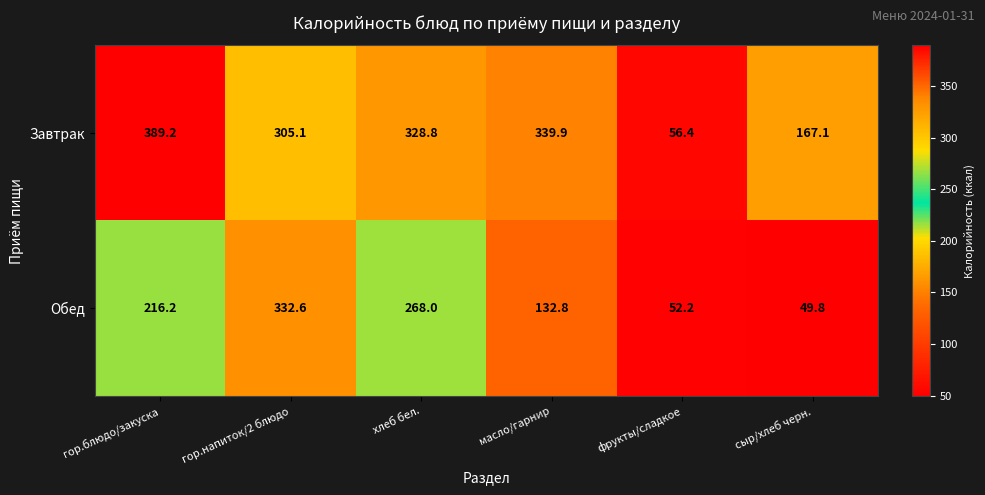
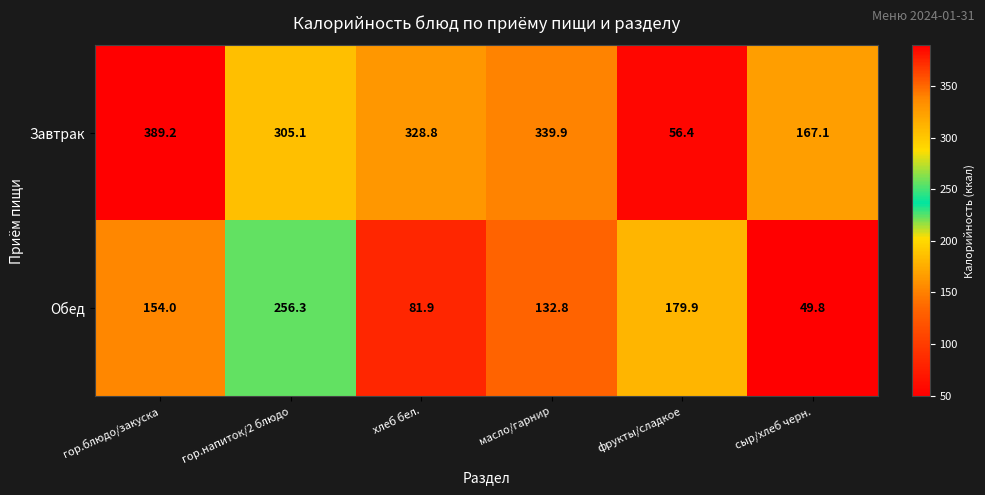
  {
    "Завтрак": {
      "гор.блюдо/закуска": 389.2,
      "гор.напиток/2 блюдо": 305.1,
      "хлеб бел.": 328.8,
      "масло/гарнир": 339.9,
      "фрукты/сладкое": 56.4,
      "сыр/хлеб черн.": 167.1
    },
    "Обед": {
-     "гор.блюдо/закуска": 216.2,
-     "гор.напиток/2 блюдо": 332.6,
-     "хлеб бел.": 268.0,
+     "гор.блюдо/закуска": 154.0,
+     "гор.напиток/2 блюдо": 256.3,
+     "хлеб бел.": 81.9,
      "масло/гарнир": 132.8,
-     "фрукты/сладкое": 52.2,
+     "фрукты/сладкое": 179.9,
      "сыр/хлеб черн.": 49.8
    }
  }
